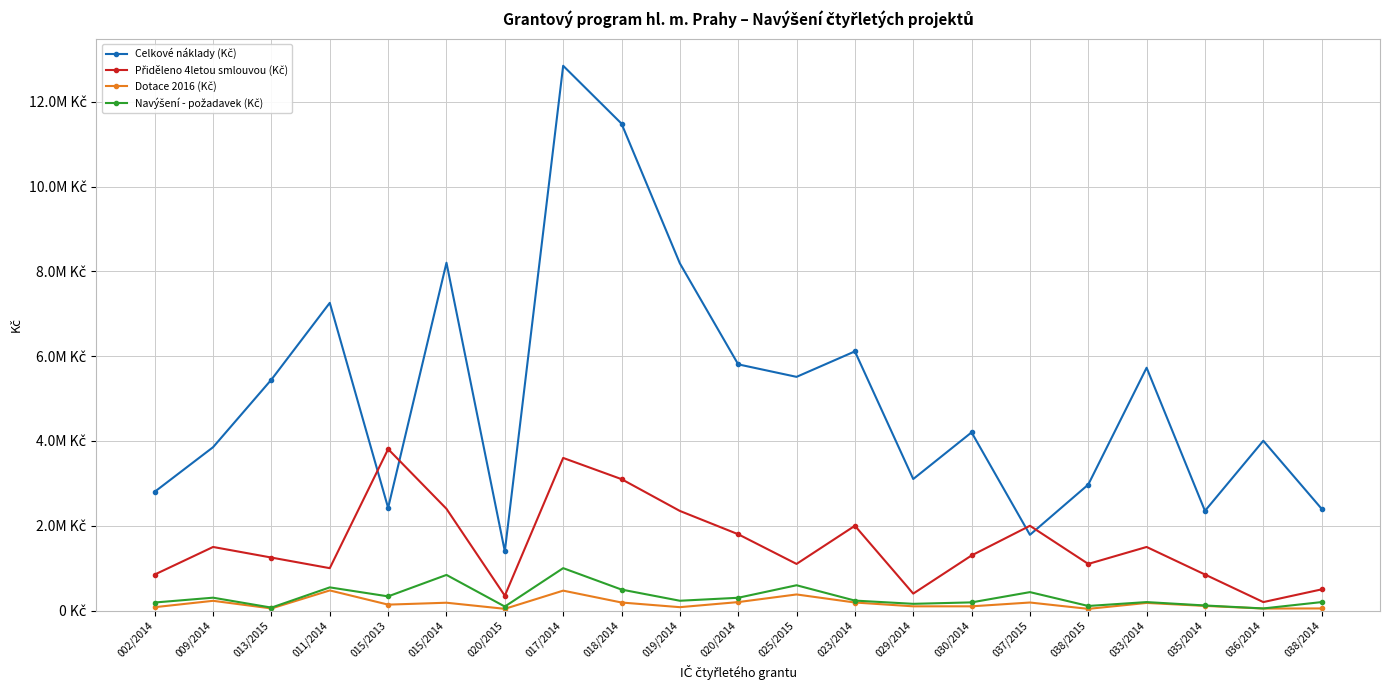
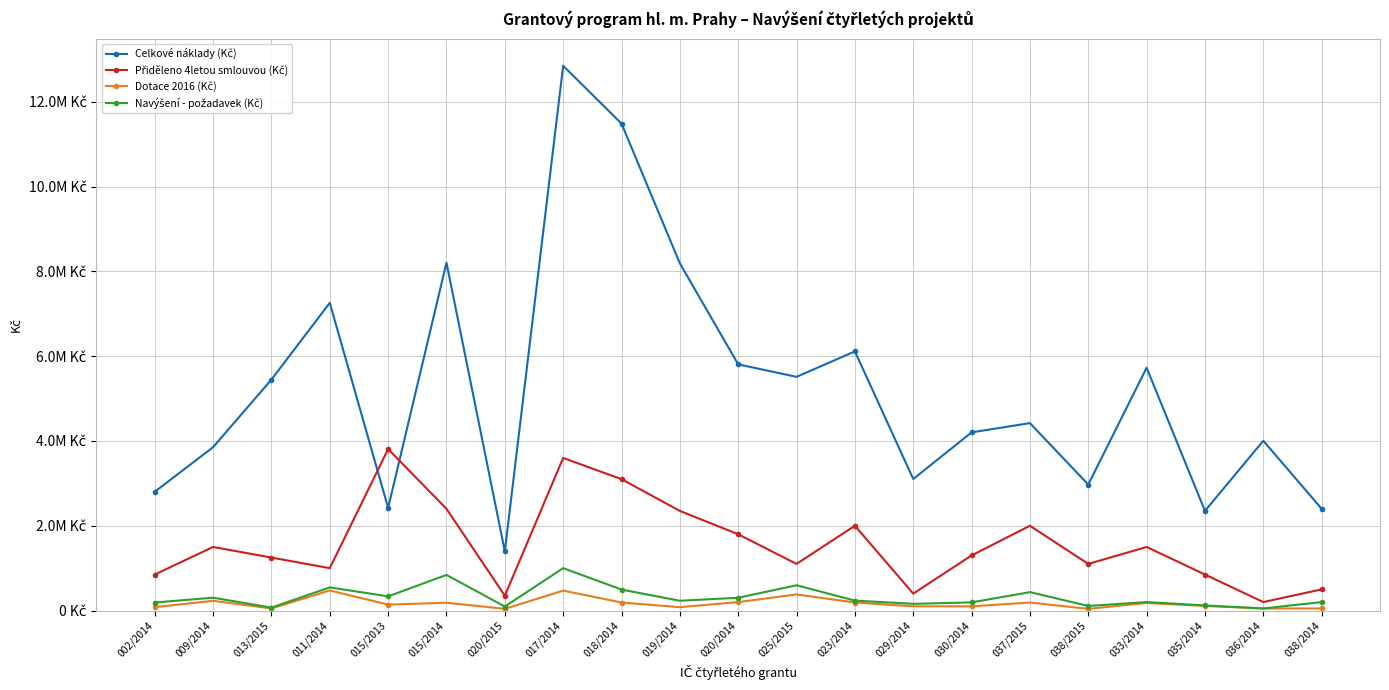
  {
    "Celkové náklady (Kč)": {
      "002/2014": "2.8M Kč",
      "009/2014": "3.9M Kč",
      "013/2015": "5.4M Kč",
      "011/2014": "7.3M Kč",
      "015/2013": "2.4M Kč",
      "015/2014": "8.2M Kč",
      "020/2015": "1.4M Kč",
      "017/2014": "12.8M Kč",
      "018/2014": "11.5M Kč",
      "019/2014": "8.2M Kč",
      "020/2014": "5.8M Kč",
      "025/2015": "5.5M Kč",
      "023/2014": "6.1M Kč",
      "029/2014": "3.1M Kč",
      "030/2014": "4.2M Kč",
-     "037/2015": "1.8M Kč",
+     "037/2015": "4.4M Kč",
      "038/2015": "3.0M Kč",
      "033/2014": "5.7M Kč",
      "035/2014": "2.4M Kč",
      "036/2014": "4.0M Kč",
      "038/2014": "2.4M Kč"
    },
    "Přiděleno 4letou smlouvou (Kč)": {
      "002/2014": "0.9M Kč",
      "009/2014": "1.5M Kč",
      "013/2015": "1.3M Kč",
      "011/2014": "1.0M Kč",
      "015/2013": "3.8M Kč",
      "015/2014": "2.4M Kč",
      "020/2015": "0.4M Kč",
      "017/2014": "3.6M Kč",
      "018/2014": "3.1M Kč",
      "019/2014": "2.4M Kč",
      "020/2014": "1.8M Kč",
      "025/2015": "1.1M Kč",
      "023/2014": "2.0M Kč",
      "029/2014": "0.4M Kč",
      "030/2014": "1.3M Kč",
      "037/2015": "2.0M Kč",
      "038/2015": "1.1M Kč",
      "033/2014": "1.5M Kč",
      "035/2014": "0.9M Kč",
      "036/2014": "0.2M Kč",
      "038/2014": "0.5M Kč"
    },
    "Dotace 2016 (Kč)": {
      "002/2014": "0.1M Kč",
      "009/2014": "0.2M Kč",
      "011/2014": "0.5M Kč",
      "015/2013": "0.1M Kč",
      "015/2014": "0.2M Kč",
      "017/2014": "0.5M Kč",
      "018/2014": "0.2M Kč",
      "019/2014": "0.1M Kč",
      "020/2014": "0.2M Kč",
      "025/2015": "0.4M Kč",
      "030/2014": "0.1M Kč",
      "037/2015": "0.2M Kč",
      "038/2015": "0.0M Kč",
      "038/2014": "0.0M Kč"
    },
    "Navýšení - požadavek (Kč)": {
      "002/2014": "0.2M Kč",
      "009/2014": "0.3M Kč",
      "011/2014": "0.5M Kč",
      "015/2013": "0.3M Kč",
      "015/2014": "0.8M Kč",
      "017/2014": "1.0M Kč",
      "018/2014": "0.5M Kč",
      "019/2014": "0.2M Kč",
      "020/2014": "0.3M Kč",
      "025/2015": "0.6M Kč",
      "030/2014": "0.2M Kč",
      "037/2015": "0.4M Kč",
      "038/2015": "0.1M Kč",
      "038/2014": "0.2M Kč"
    }
  }
